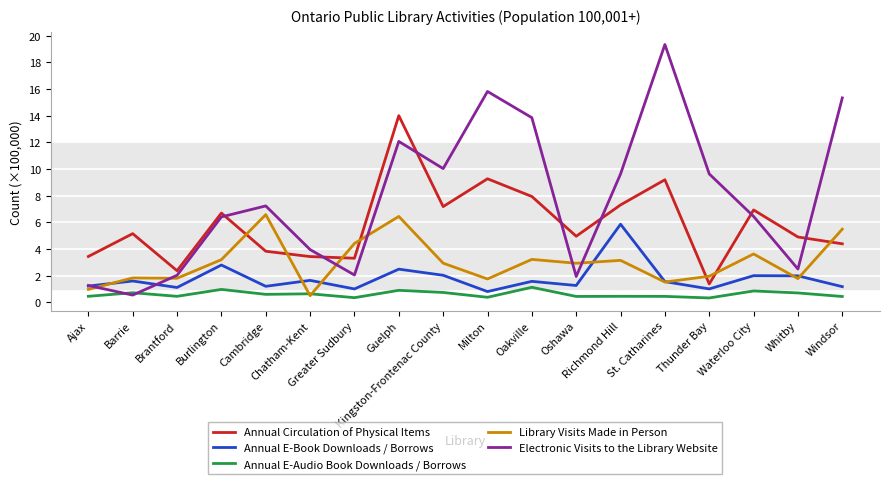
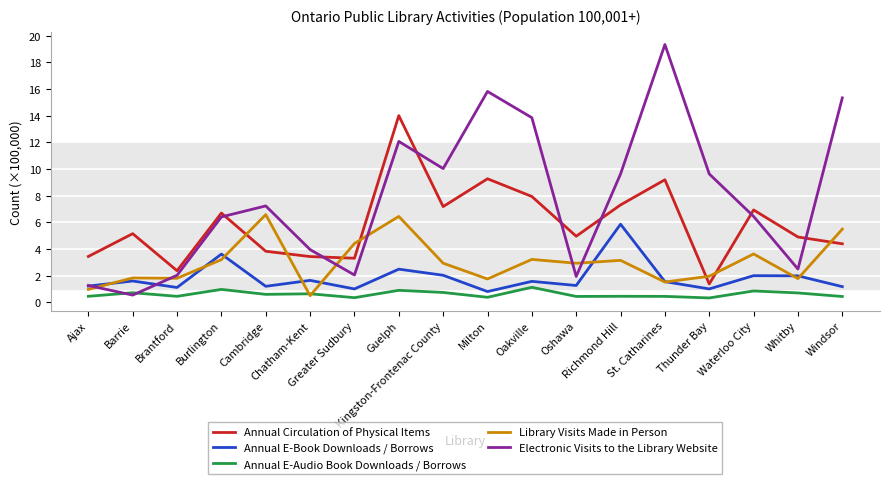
  {
    "Annual Circulation of Physical Items": {
      "Ajax": 3.4,
      "Barrie": 5.2,
      "Brantford": 2.4,
      "Burlington": 6.7,
      "Cambridge": 3.8,
      "Chatham-Kent": 3.4,
      "Greater Sudbury": 3.3,
      "Guelph": 14.0,
      "Kingston-Frontenac County": 7.2,
      "Milton": 9.3,
      "Oakville": 7.9,
      "Oshawa": 5.0,
      "Richmond Hill": 7.3,
      "St. Catharines": 9.2,
      "Thunder Bay": 1.4,
      "Waterloo City": 6.9,
      "Whitby": 4.9,
      "Windsor": 4.4
    },
    "Annual E-Book Downloads / Borrows": {
      "Barrie": 1.6,
      "Brantford": 1.1,
-     "Burlington": 2.8,
+     "Burlington": 3.6,
      "Cambridge": 1.2,
      "Chatham-Kent": 1.6,
      "Greater Sudbury": 1.0,
      "Guelph": 2.5,
      "Kingston-Frontenac County": 2.0,
      "Milton": 0.8,
      "Oakville": 1.6,
      "Oshawa": 1.3,
      "Richmond Hill": 5.9,
      "Thunder Bay": 1.0,
      "Waterloo City": 2.0,
      "Whitby": 2.0,
      "Windsor": 1.2
    },
    "Annual E-Audio Book Downloads / Borrows": {
      "Ajax": 0.5,
      "Brantford": 0.5,
      "Burlington": 1.0,
      "Cambridge": 0.6,
      "Greater Sudbury": 0.3,
      "Guelph": 0.9,
      "Kingston-Frontenac County": 0.7,
      "Milton": 0.4,
      "Oakville": 1.1,
      "Oshawa": 0.4,
      "Richmond Hill": 0.5,
      "St. Catharines": 0.4,
      "Thunder Bay": 0.3,
      "Waterloo City": 0.9,
      "Whitby": 0.7,
      "Windsor": 0.4
    },
    "Library Visits Made in Person": {
      "Ajax": 1.0,
      "Barrie": 1.8,
      "Brantford": 1.8,
      "Burlington": 3.2,
      "Cambridge": 6.6,
      "Greater Sudbury": 4.4,
      "Guelph": 6.4,
      "Kingston-Frontenac County": 2.9,
      "Milton": 1.8,
      "Oakville": 3.2,
      "Oshawa": 2.9,
      "Richmond Hill": 3.1,
      "Thunder Bay": 2.0,
      "Waterloo City": 3.6,
      "Whitby": 1.8,
      "Windsor": 5.5
    },
    "Electronic Visits to the Library Website": {
      "Brantford": 2.0,
      "Burlington": 6.4,
      "Cambridge": 7.2,
      "Chatham-Kent": 4.0,
      "Greater Sudbury": 2.1,
      "Guelph": 12.1,
      "Kingston-Frontenac County": 10.0,
      "Milton": 15.8,
      "Oakville": 13.9,
      "Oshawa": 1.9,
      "Richmond Hill": 9.6,
      "St. Catharines": 19.3,
      "Thunder Bay": 9.6,
      "Waterloo City": 6.4,
      "Whitby": 2.5,
      "Windsor": 15.3
    }
  }
